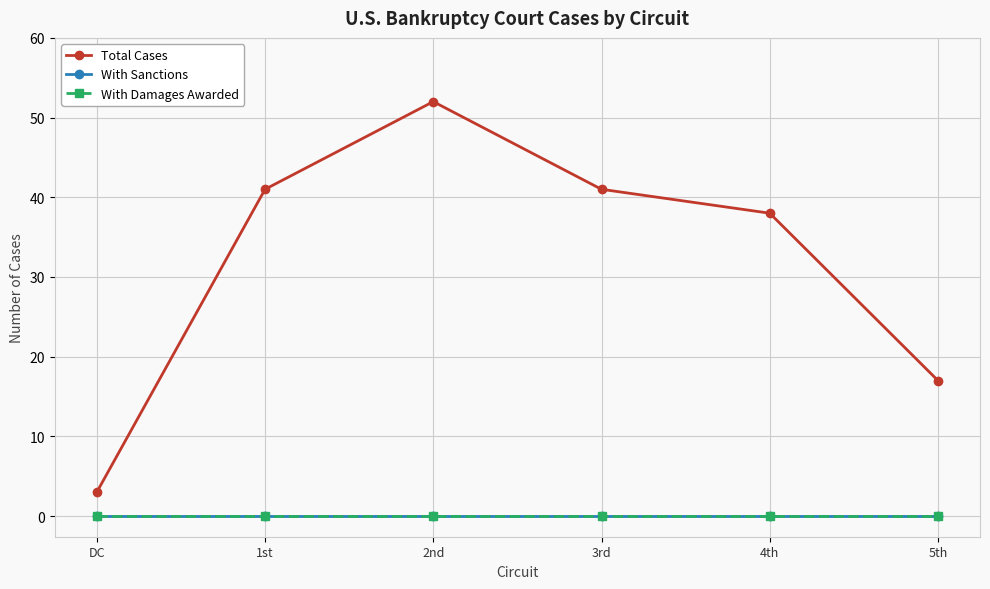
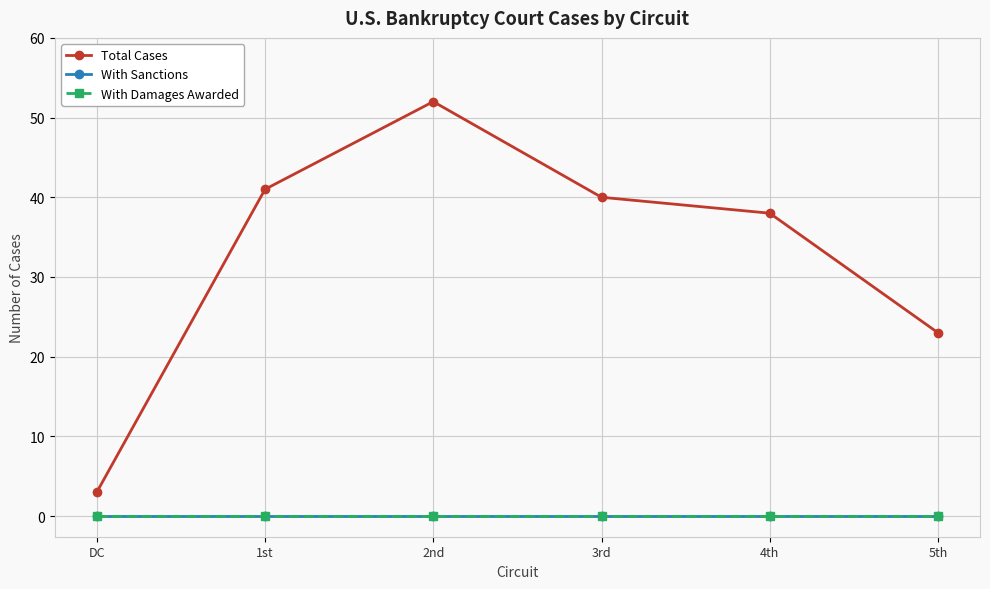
  {
    "Total Cases": {
      "DC": 3,
      "1st": 41,
      "2nd": 52,
-     "3rd": 41,
+     "3rd": 40,
      "4th": 38,
-     "5th": 17
+     "5th": 23
    },
    "With Damages Awarded": {
      "DC": 0,
      "1st": 0,
      "2nd": 0,
      "3rd": 0,
      "4th": 0,
      "5th": 0
    }
  }
